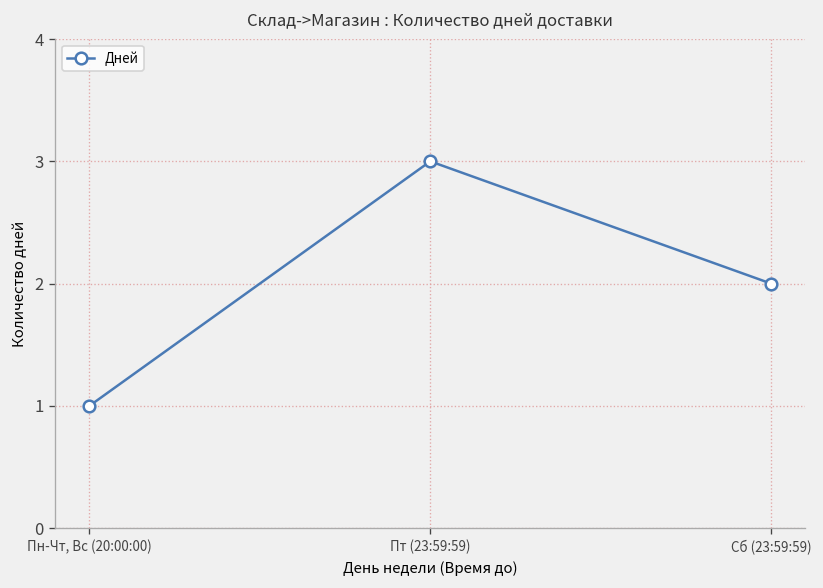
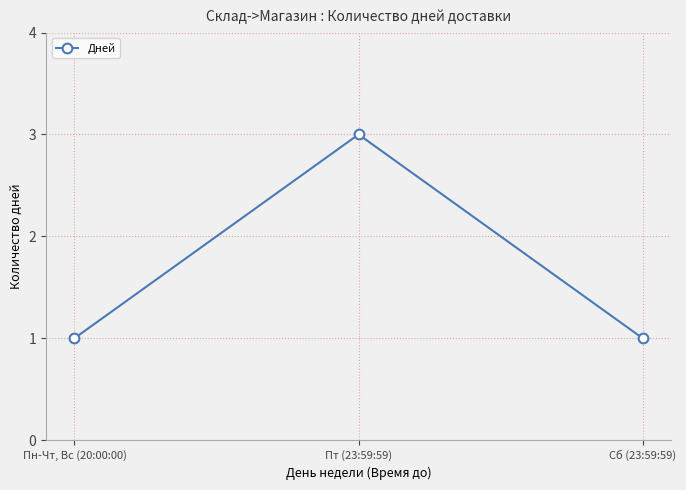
  {
    "Пн-Чт, Вс (20:00:00)": 1,
    "Пт (23:59:59)": 3,
-   "Сб (23:59:59)": 2
+   "Сб (23:59:59)": 1
  }
